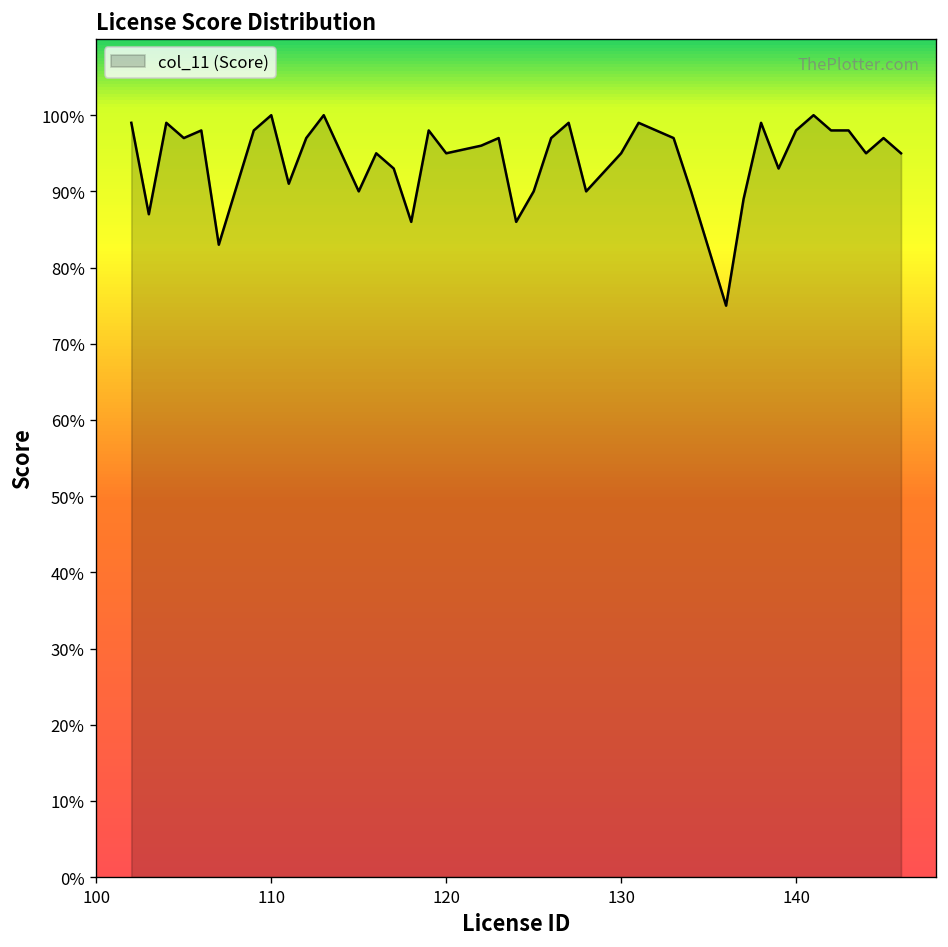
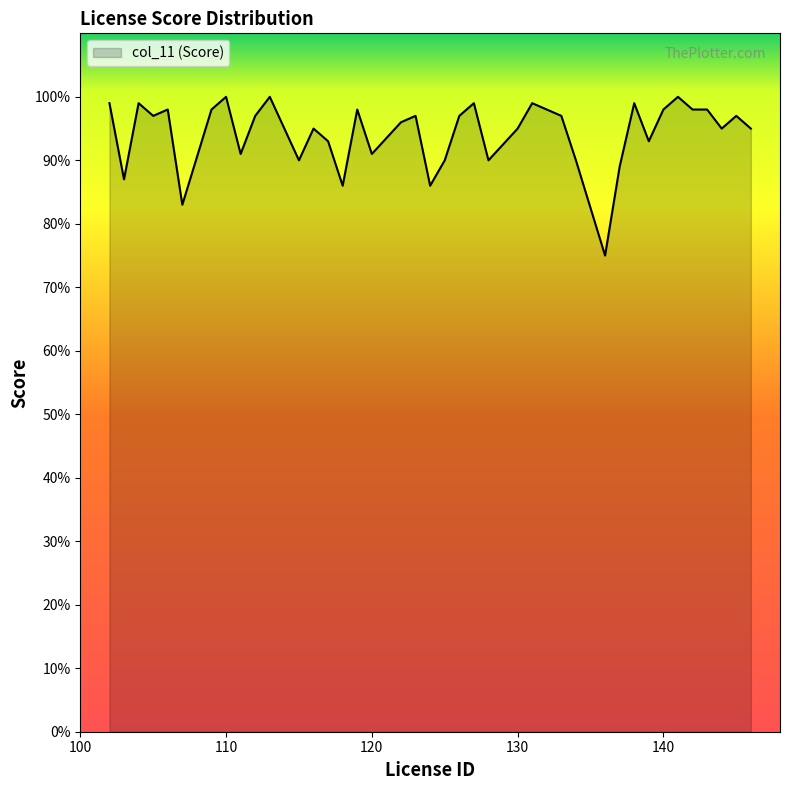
  {
    "110": "100%",
-   "120": "95%",
+   "120": "91%",
    "130": "95%",
    "140": "98%"
  }
